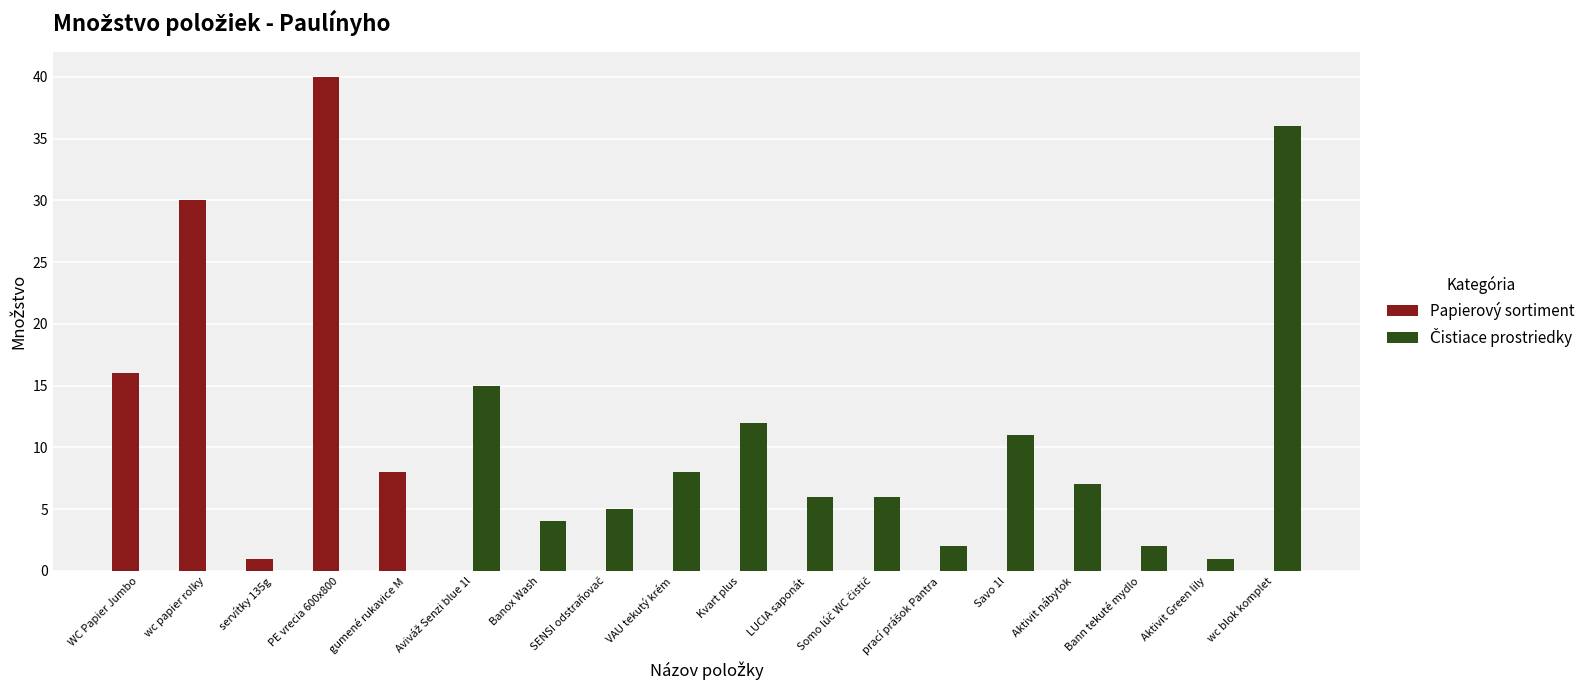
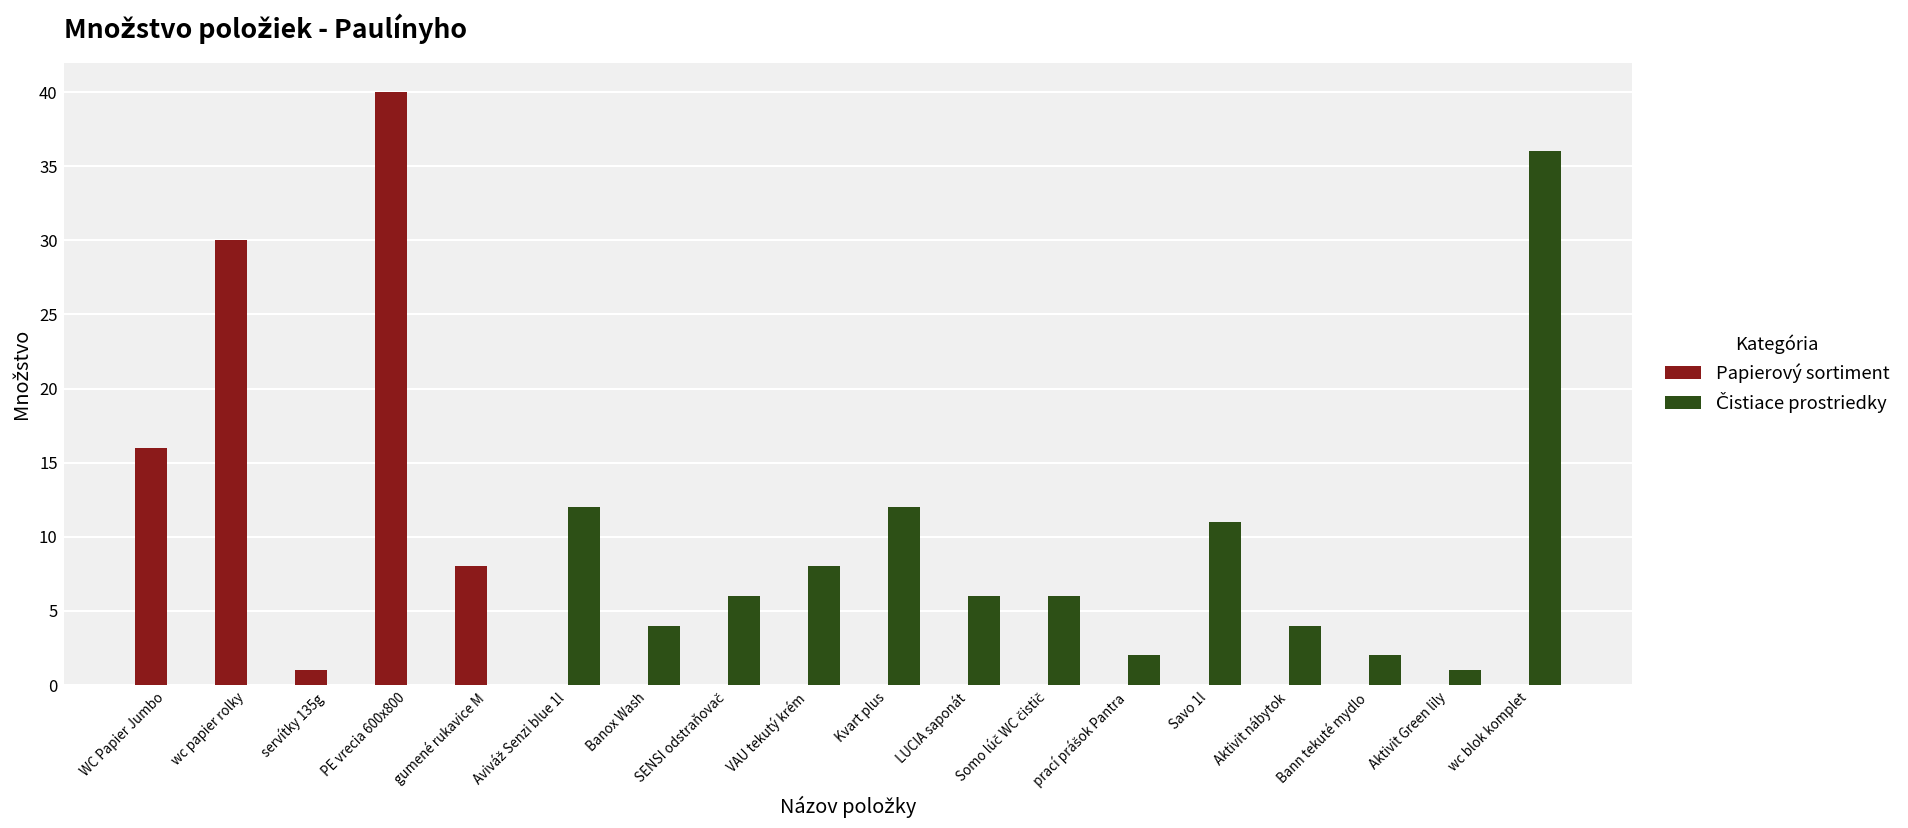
  {
    "Papierový sortiment": {
      "WC Papier Jumbo": 16,
      "wc papier rolky": 30,
      "servítky 135g": 1,
      "PE vrecia 600x800": 40,
      "gumené rukavice M": 8,
      "Aviváž Senzi blue 1l": 0,
      "Banox Wash": 0,
      "SENSI odstraňovač": 0,
      "VAU tekutý krém": 0,
      "Kvart plus": 0,
      "LUCIA saponát": 0,
      "Somo lúč WC čistič": 0,
      "prací prášok Pantra": 0,
      "Savo 1l": 0,
      "Aktivit nábytok": 0,
      "Bann tekuté mydlo": 0,
      "Aktivit Green lily": 0,
      "wc blok komplet": 0
    },
    "Čistiace prostriedky": {
      "WC Papier Jumbo": 0,
      "wc papier rolky": 0,
      "servítky 135g": 0,
      "PE vrecia 600x800": 0,
      "gumené rukavice M": 0,
-     "Aviváž Senzi blue 1l": 15,
+     "Aviváž Senzi blue 1l": 12,
      "Banox Wash": 4,
-     "SENSI odstraňovač": 5,
+     "SENSI odstraňovač": 6,
      "VAU tekutý krém": 8,
      "Kvart plus": 12,
      "LUCIA saponát": 6,
      "Somo lúč WC čistič": 6,
      "prací prášok Pantra": 2,
      "Savo 1l": 11,
-     "Aktivit nábytok": 7,
+     "Aktivit nábytok": 4,
      "Bann tekuté mydlo": 2,
      "Aktivit Green lily": 1,
      "wc blok komplet": 36
    }
  }
